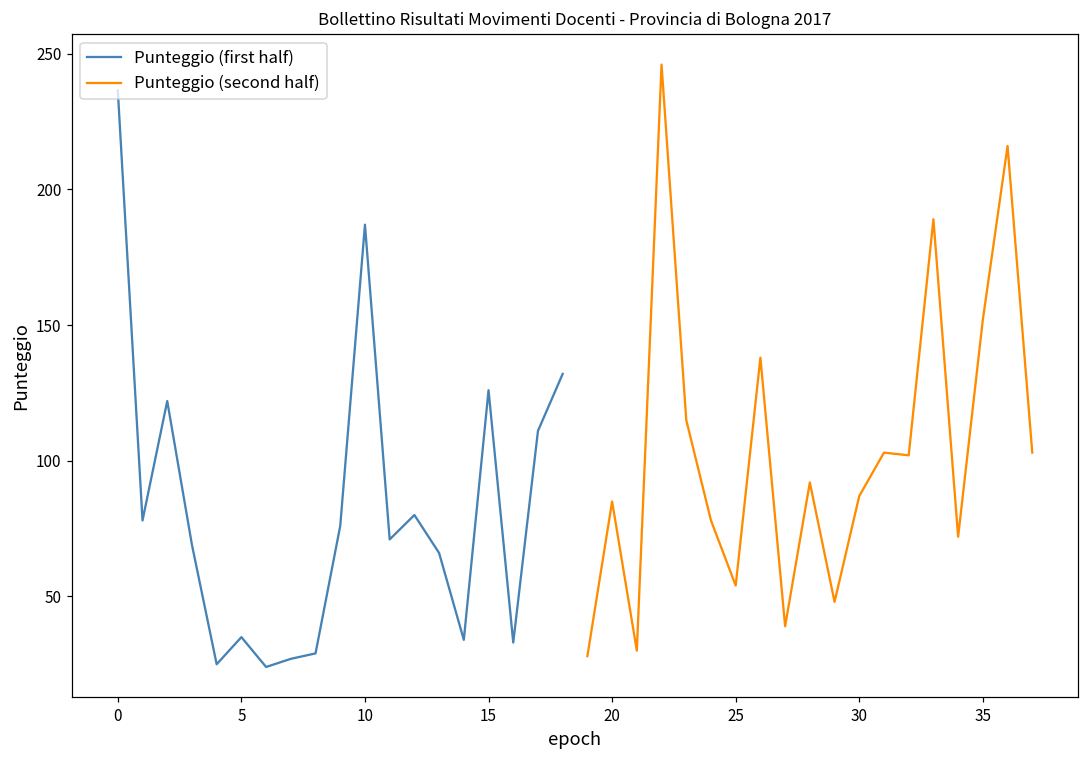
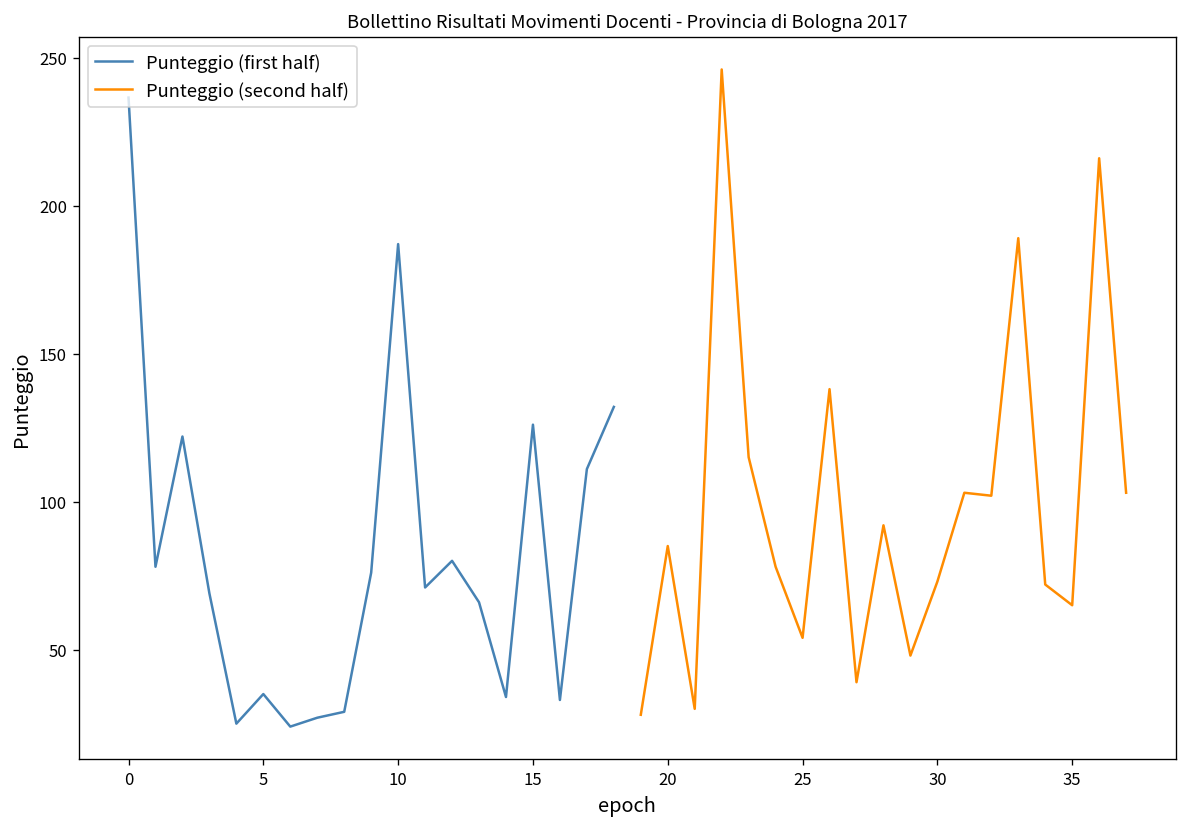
  {
    "Punteggio (first half)": {
      "5": 35,
      "10": 187,
      "15": 126
    },
    "Punteggio (second half)": {
      "20": 85,
      "25": 54,
-     "30": 87,
-     "35": 152
+     "30": 73,
+     "35": 65
    }
  }
